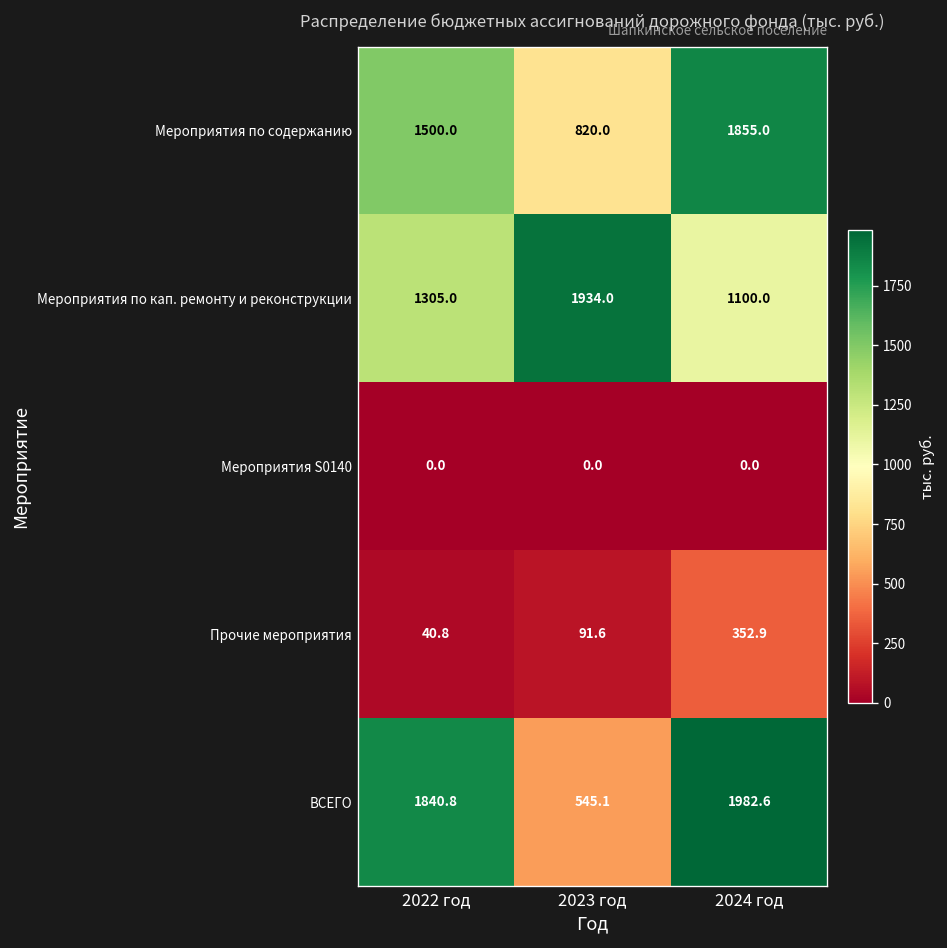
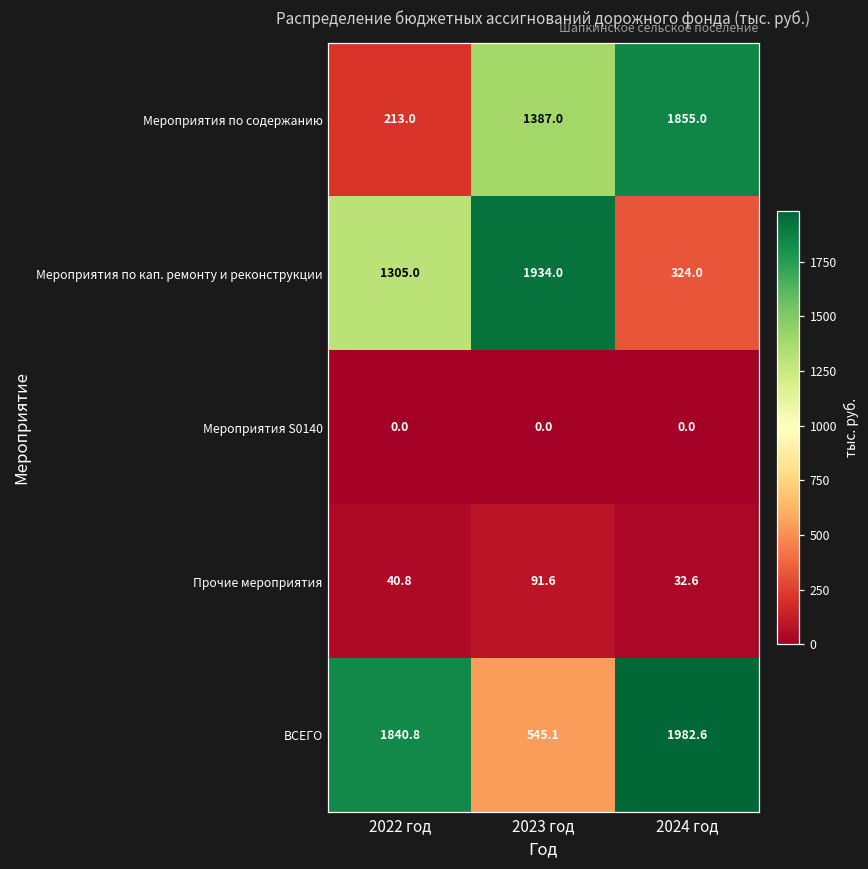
  {
    "Мероприятия по содержанию": {
-     "2022 год": 1500.0,
-     "2023 год": 820.0,
+     "2022 год": 213.0,
+     "2023 год": 1387.0,
      "2024 год": 1855.0
    },
    "Мероприятия по кап. ремонту и реконструкции": {
      "2022 год": 1305.0,
      "2023 год": 1934.0,
-     "2024 год": 1100.0
+     "2024 год": 324.0
    },
    "Мероприятия S0140": {
      "2022 год": 0.0,
      "2023 год": 0.0,
      "2024 год": 0.0
    },
    "Прочие мероприятия": {
      "2022 год": 40.8,
      "2023 год": 91.6,
-     "2024 год": 352.9
+     "2024 год": 32.6
    },
    "ВСЕГО": {
      "2022 год": 1840.8,
      "2023 год": 545.1,
      "2024 год": 1982.6
    }
  }
